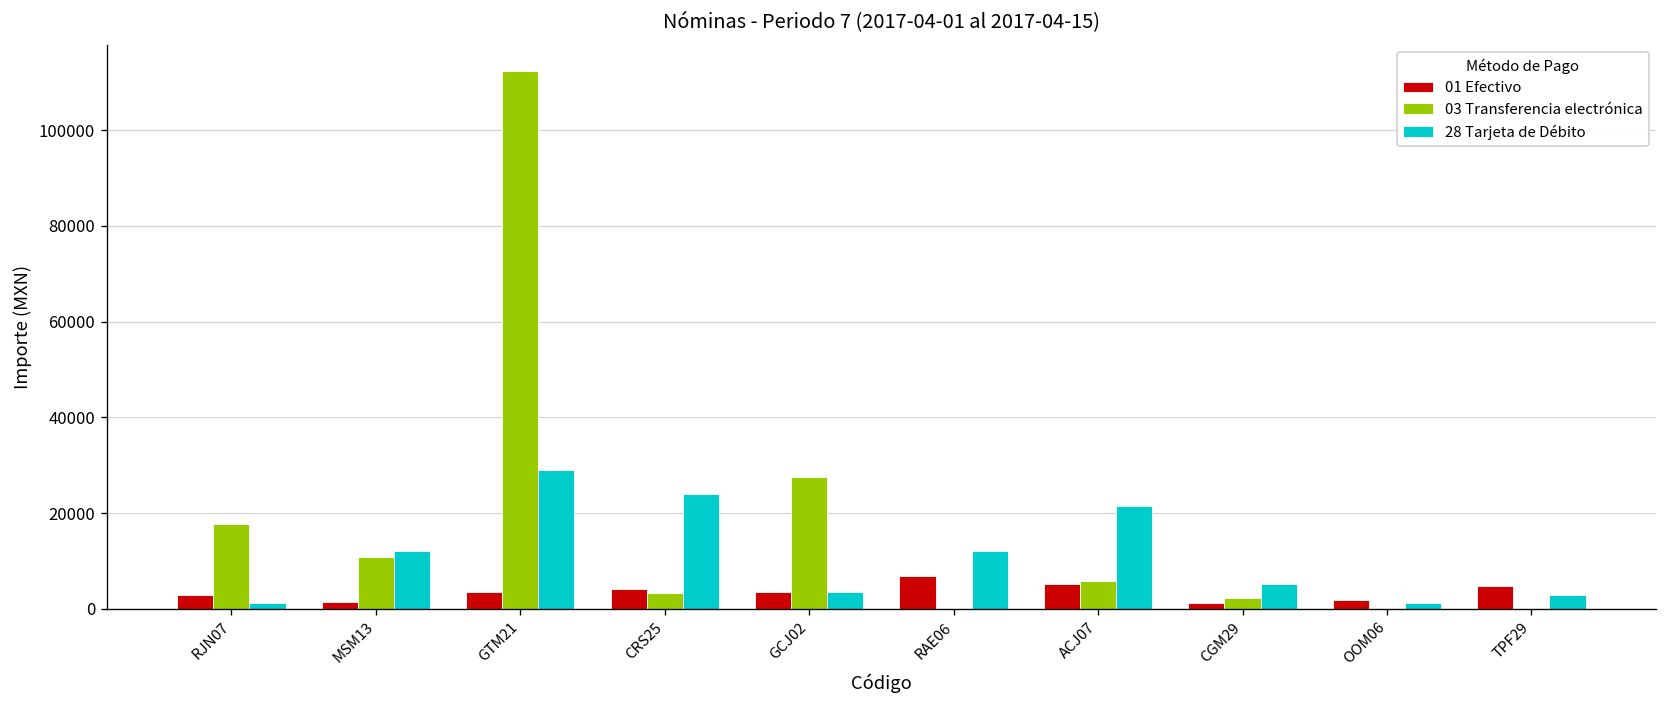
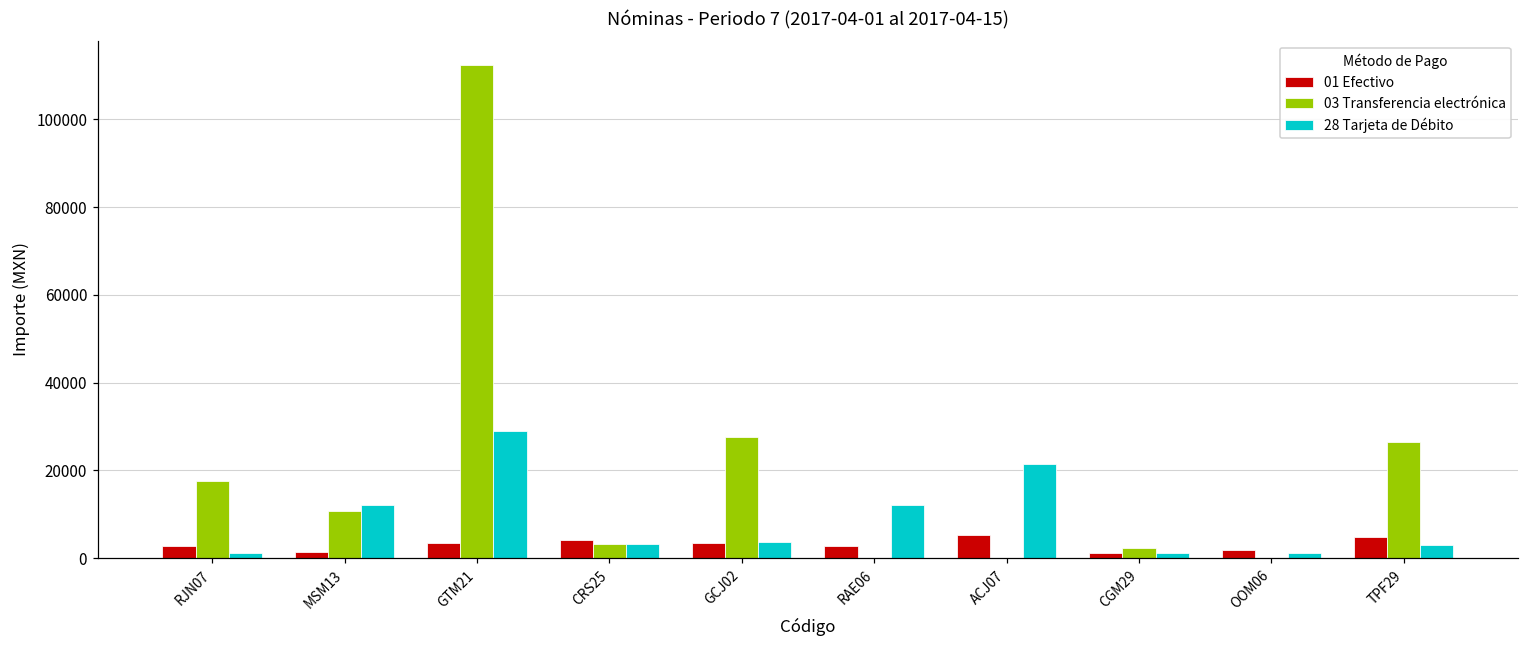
  {
    "01 Efectivo": {
      "RJN07": 3000,
      "MSM13": 1000,
      "GTM21": 3000,
      "CRS25": 4000,
      "GCJ02": 3000,
-     "RAE06": 7000,
+     "RAE06": 3000,
      "ACJ07": 5000,
      "CGM29": 1000,
      "OOM06": 2000,
      "TPF29": 5000
    },
    "03 Transferencia electrónica": {
      "RJN07": 18000,
      "MSM13": 11000,
      "GTM21": 112000,
      "CRS25": 3000,
      "GCJ02": 28000,
      "RAE06": 0,
-     "ACJ07": 6000,
+     "ACJ07": 0,
      "CGM29": 2000,
      "OOM06": 0,
-     "TPF29": 0
+     "TPF29": 26000
    },
    "28 Tarjeta de Débito": {
      "RJN07": 1000,
      "MSM13": 12000,
      "GTM21": 29000,
-     "CRS25": 24000,
+     "CRS25": 3000,
      "GCJ02": 4000,
      "RAE06": 12000,
      "ACJ07": 21000,
-     "CGM29": 5000,
+     "CGM29": 1000,
      "OOM06": 1000,
      "TPF29": 3000
    }
  }
